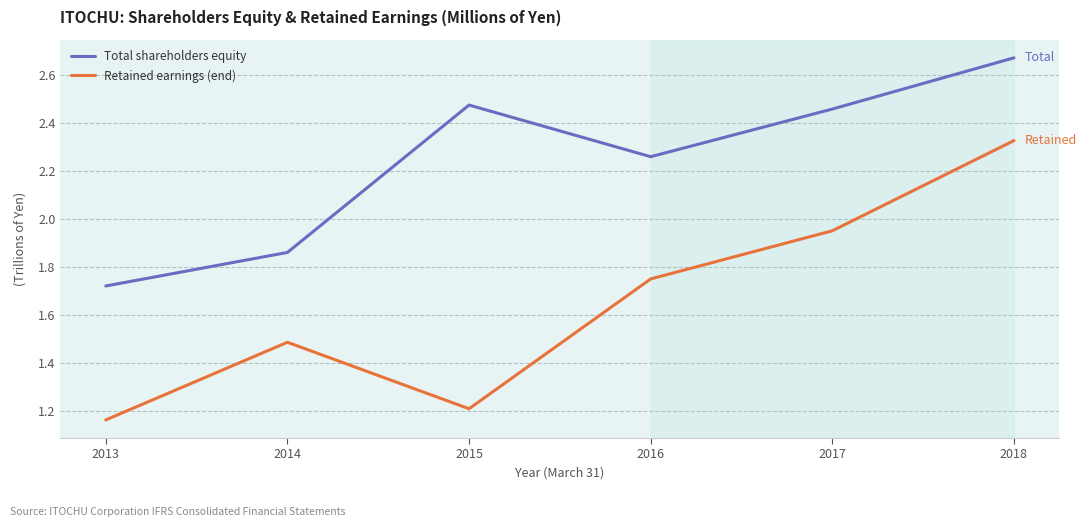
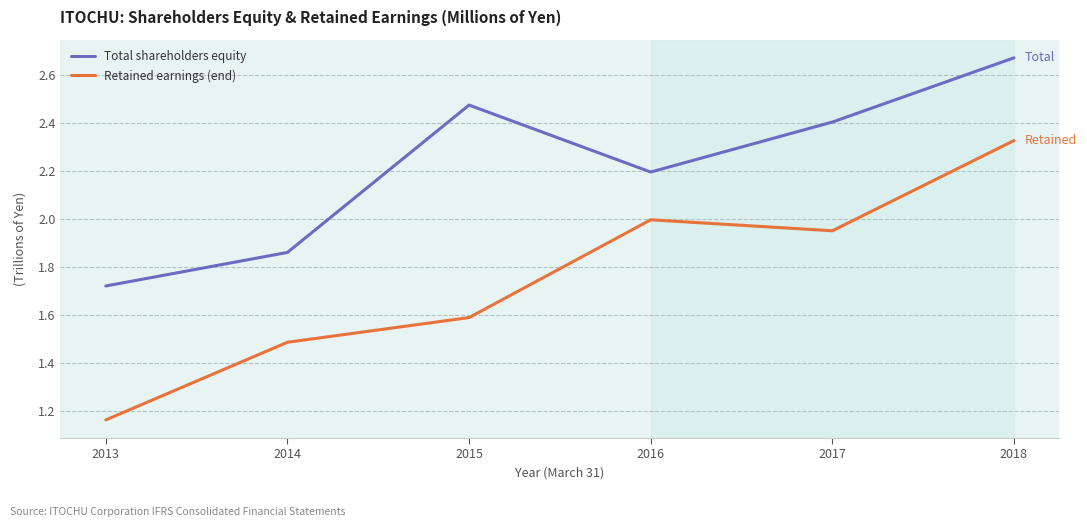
  {
    "Total shareholders equity": {
      "2013": 1.72,
      "2014": 1.86,
      "2015": 2.47,
-     "2016": 2.26,
-     "2017": 2.46,
+     "2016": 2.19,
+     "2017": 2.40,
      "2018": 2.67
    },
    "Retained earnings (end)": {
      "2013": 1.16,
      "2014": 1.48,
-     "2015": 1.21,
-     "2016": 1.75,
+     "2015": 1.59,
+     "2016": 1.99,
      "2017": 1.95,
      "2018": 2.32
    }
  }
